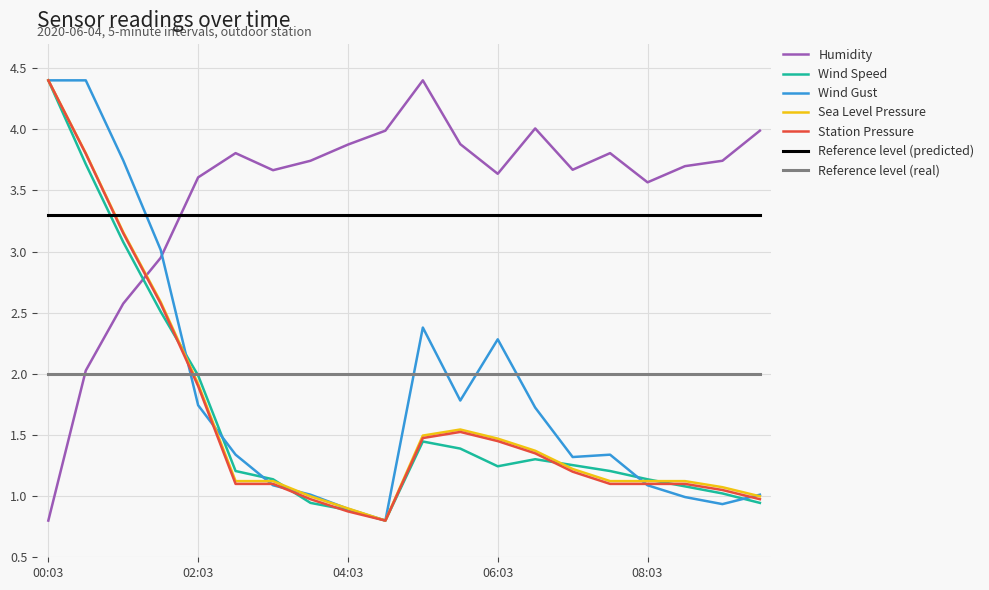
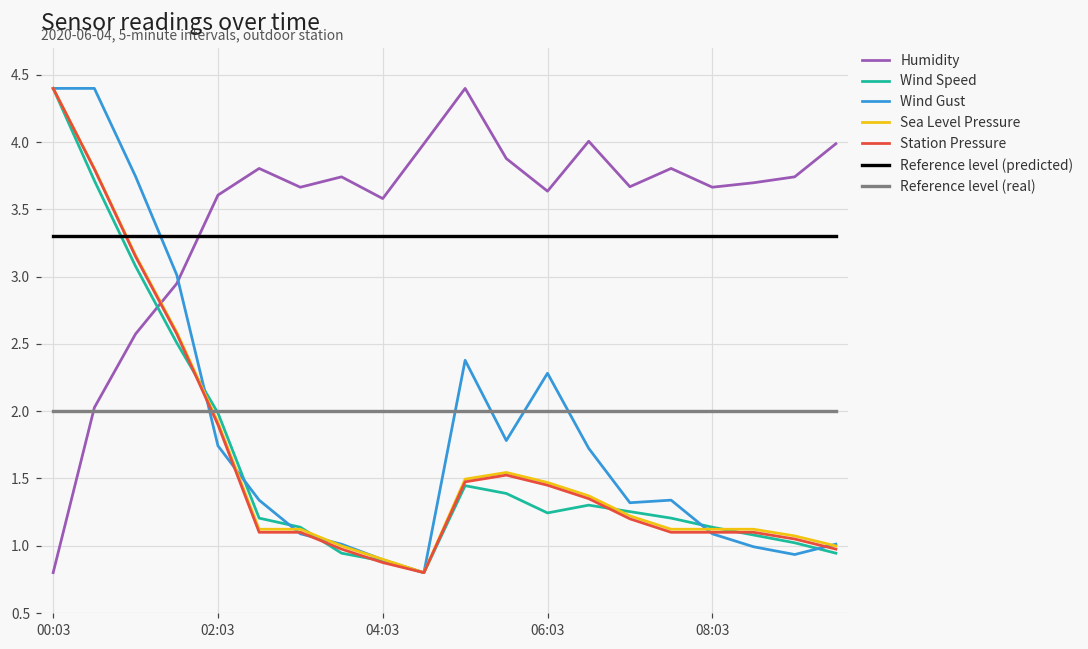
  {
    "Humidity": {
      "00:03": 0.80,
      "02:03": 3.61,
-     "04:03": 3.87,
+     "04:03": 3.58,
      "06:03": 3.64,
-     "08:03": 3.57
+     "08:03": 3.67
    },
    "Wind Speed": {
      "06:03": 1.24
    },
    "Wind Gust": {
      "02:03": 1.74,
      "06:03": 2.28
    },
    "Reference level (predicted)": {
      "00:03": 3.30,
      "02:03": 3.30,
      "04:03": 3.30,
      "06:03": 3.30,
      "08:03": 3.30
    },
    "Reference level (real)": {
      "00:03": 2.00,
      "04:03": 2.00,
      "06:03": 2.00,
      "08:03": 2.00
    }
  }
